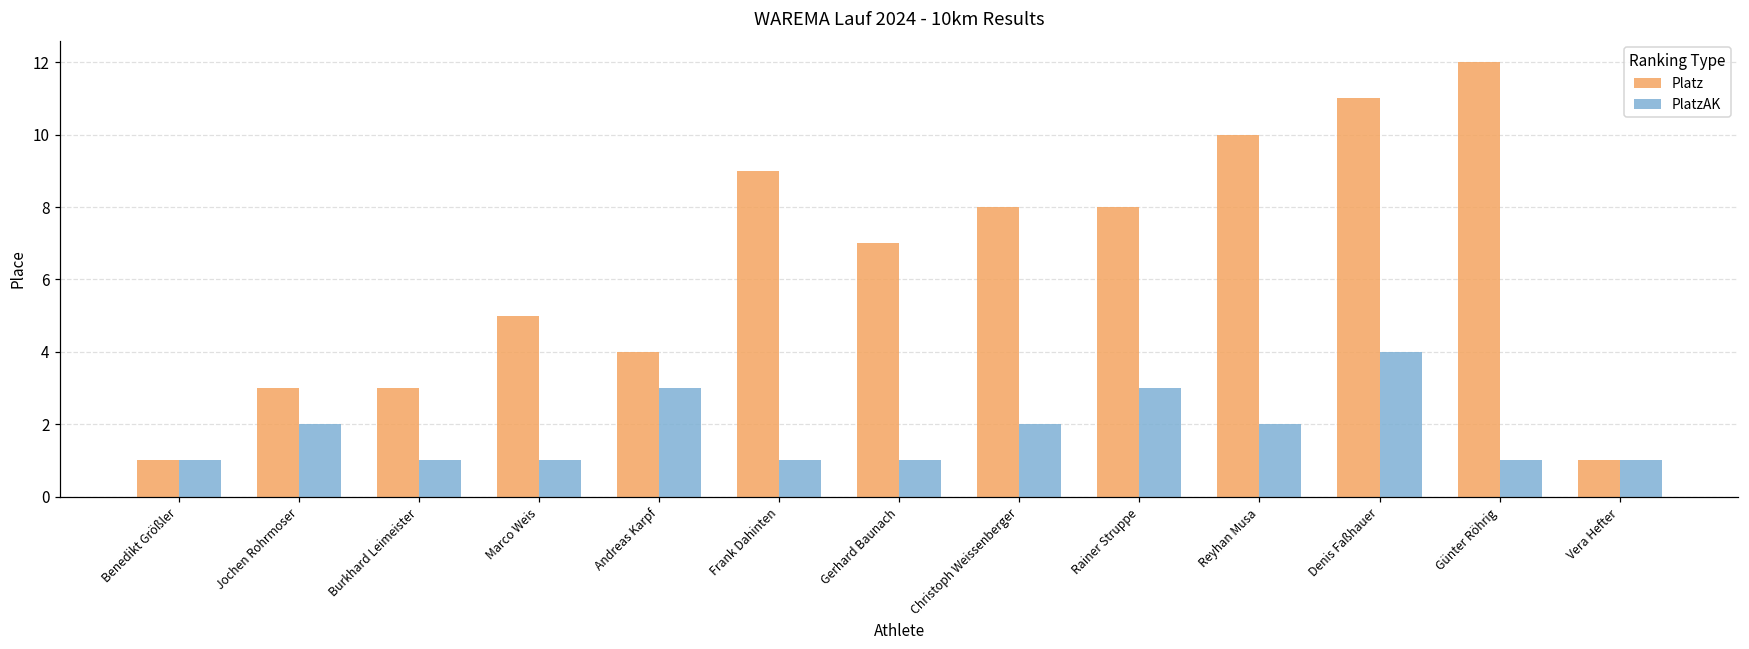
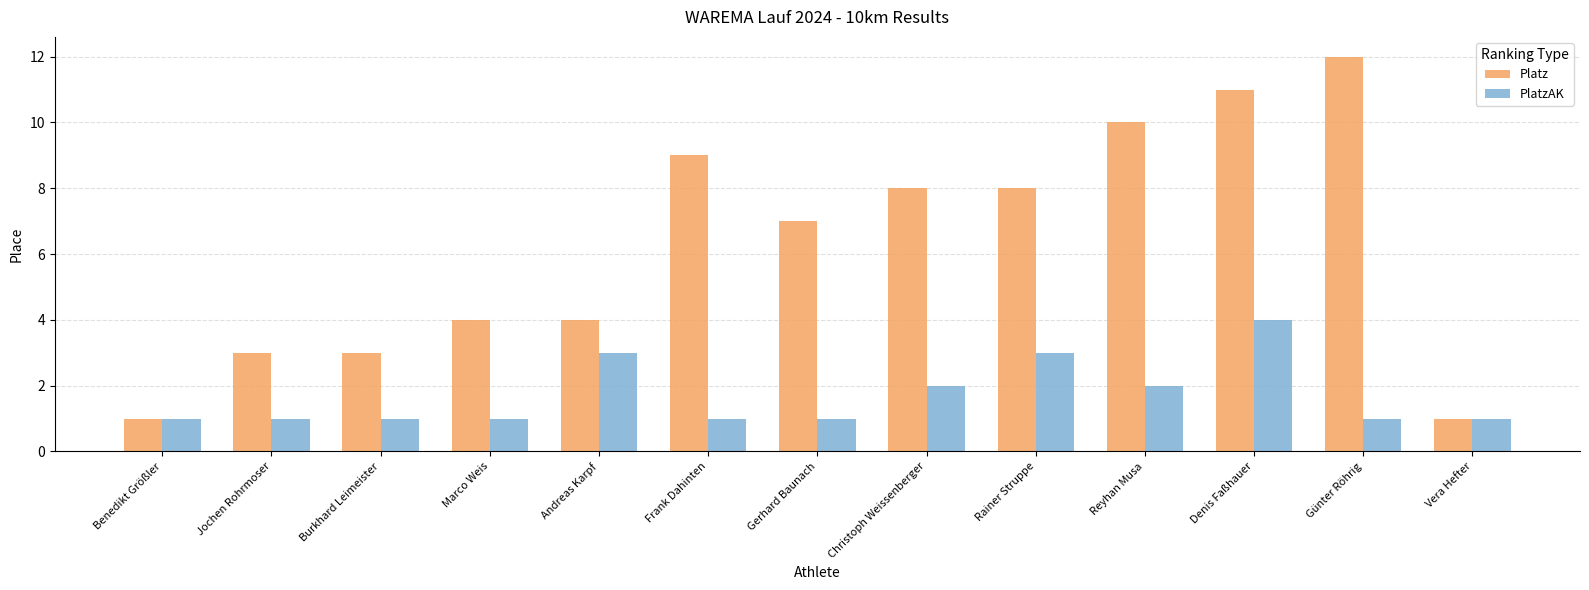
  {
    "Platz": {
      "Benedikt Größler": 1,
      "Jochen Rohrmoser": 3,
      "Burkhard Leimeister": 3,
-     "Marco Weis": 5,
+     "Marco Weis": 4,
      "Andreas Karpf": 4,
      "Frank Dahinten": 9,
      "Gerhard Baunach": 7,
      "Christoph Weissenberger": 8,
      "Rainer Struppe": 8,
      "Reyhan Musa": 10,
      "Denis Faßhauer": 11,
      "Günter Röhrig": 12,
      "Vera Hefter": 1
    },
    "PlatzAK": {
      "Benedikt Größler": 1,
-     "Jochen Rohrmoser": 2,
+     "Jochen Rohrmoser": 1,
      "Burkhard Leimeister": 1,
      "Marco Weis": 1,
      "Andreas Karpf": 3,
      "Frank Dahinten": 1,
      "Gerhard Baunach": 1,
      "Christoph Weissenberger": 2,
      "Rainer Struppe": 3,
      "Reyhan Musa": 2,
      "Denis Faßhauer": 4,
      "Günter Röhrig": 1,
      "Vera Hefter": 1
    }
  }
